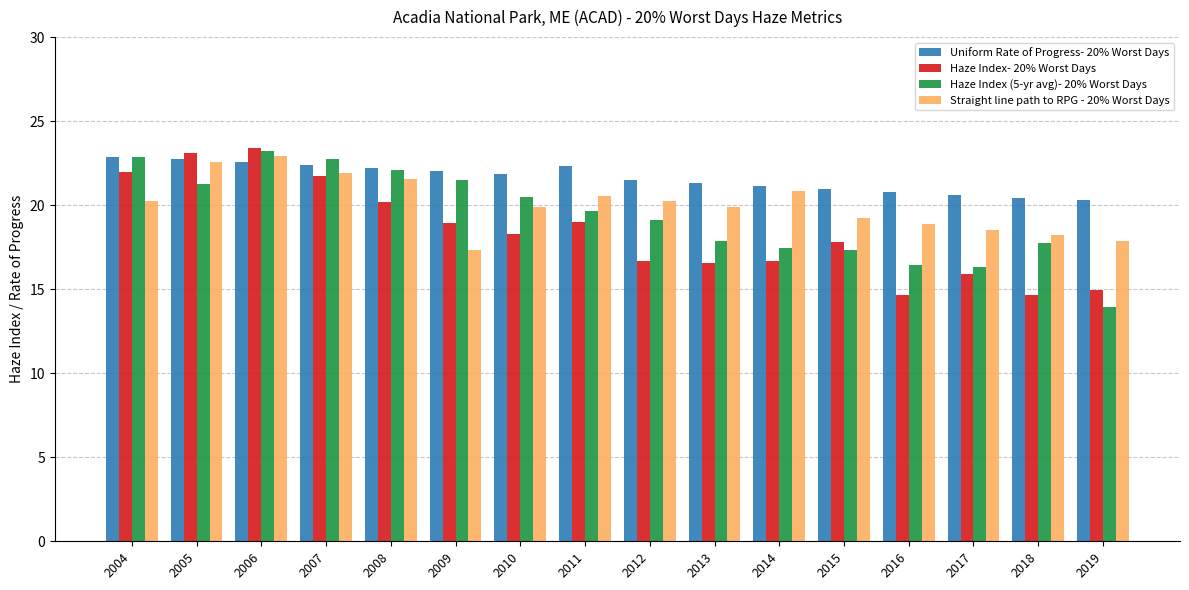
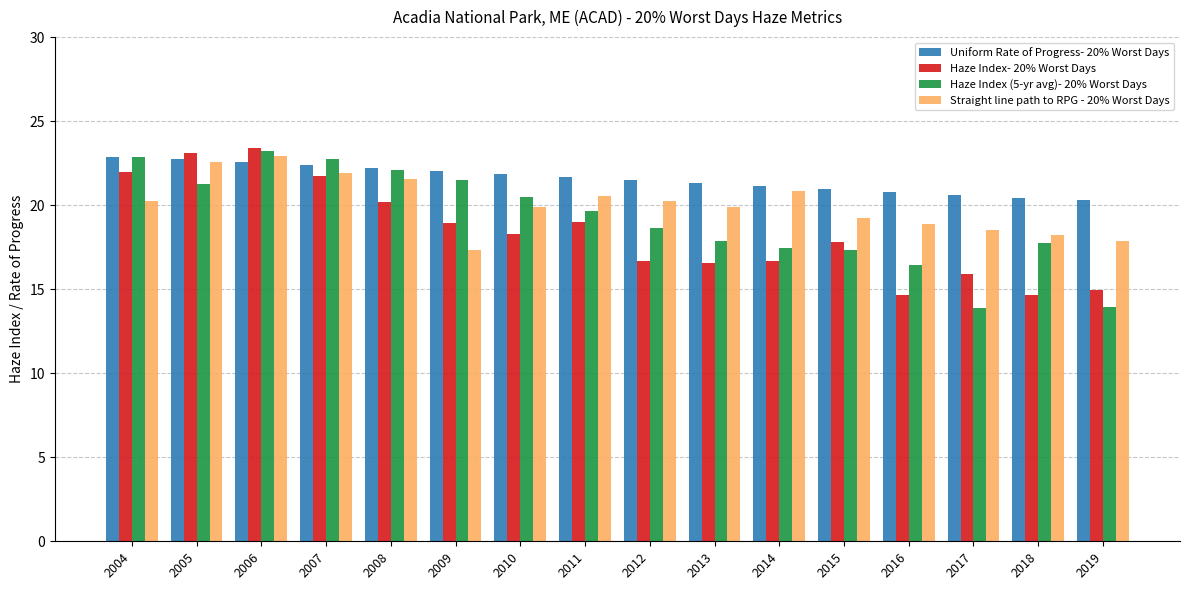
  {
    "Uniform Rate of Progress- 20% Worst Days": {
      "2004": 22.9,
      "2005": 22.7,
      "2006": 22.5,
      "2007": 22.4,
      "2008": 22.2,
      "2009": 22.0,
      "2010": 21.8,
-     "2011": 22.4,
+     "2011": 21.7,
      "2012": 21.5,
      "2013": 21.3,
      "2014": 21.1,
      "2015": 21.0,
      "2016": 20.8,
      "2017": 20.6,
      "2018": 20.5,
      "2019": 20.3
    },
    "Haze Index- 20% Worst Days": {
      "2004": 22.0,
      "2005": 23.1,
      "2006": 23.4,
      "2007": 21.7,
      "2008": 20.2,
      "2009": 18.9,
      "2010": 18.3,
      "2011": 19.0,
      "2012": 16.7,
      "2013": 16.5,
      "2014": 16.7,
      "2015": 17.8,
      "2016": 14.6,
      "2017": 15.9,
      "2018": 14.6,
      "2019": 15.0
    },
    "Haze Index (5-yr avg)- 20% Worst Days": {
      "2004": 22.9,
      "2005": 21.3,
      "2006": 23.2,
      "2007": 22.8,
      "2008": 22.1,
      "2009": 21.5,
      "2010": 20.5,
      "2011": 19.6,
-     "2012": 19.1,
+     "2012": 18.6,
      "2013": 17.9,
      "2014": 17.4,
      "2015": 17.3,
      "2016": 16.5,
-     "2017": 16.3,
+     "2017": 13.9,
      "2018": 17.7,
      "2019": 13.9
    },
    "Straight line path to RPG - 20% Worst Days": {
      "2004": 20.2,
      "2005": 22.6,
      "2006": 22.9,
      "2007": 21.9,
      "2008": 21.6,
      "2009": 17.3,
      "2010": 19.9,
      "2011": 20.6,
      "2012": 20.2,
      "2013": 19.9,
      "2014": 20.9,
      "2015": 19.2,
      "2016": 18.9,
      "2017": 18.6,
      "2018": 18.2,
      "2019": 17.9
    }
  }
